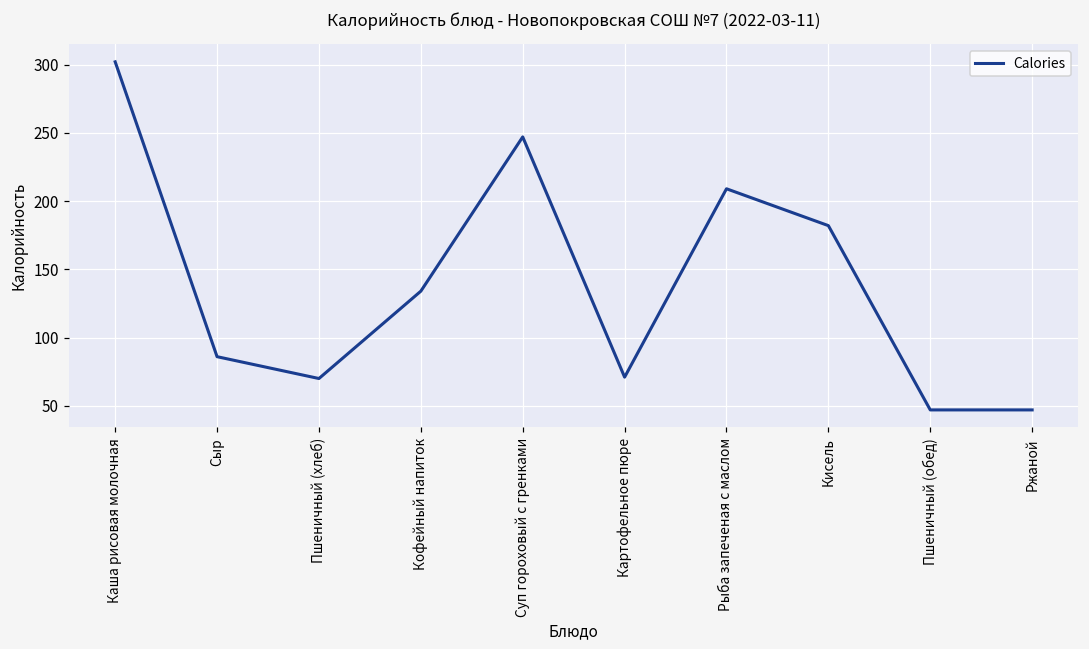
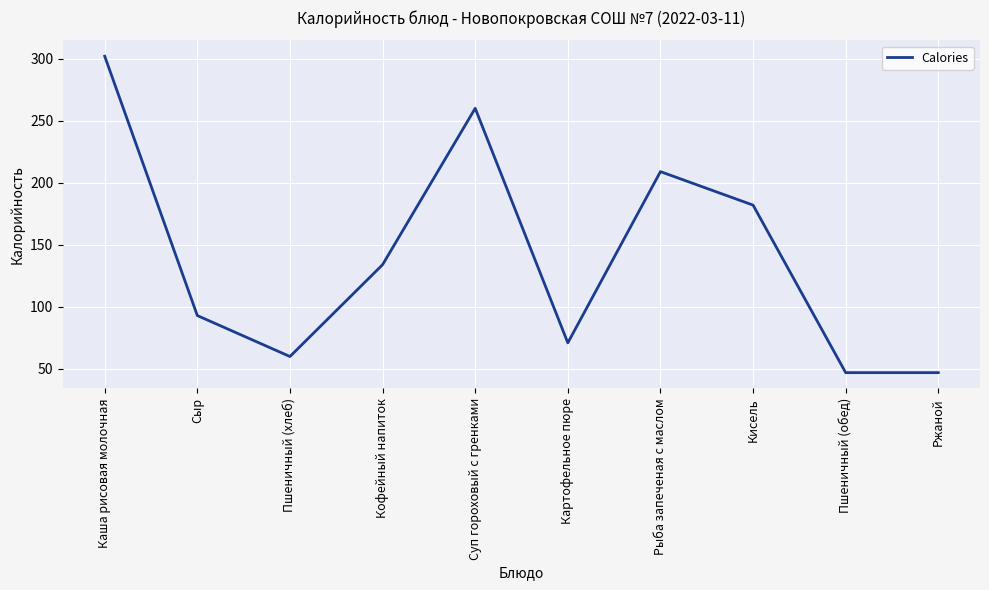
  {
    "Каша рисовая молочная": 302,
-   "Сыр": 86,
-   "Пшеничный (хлеб)": 70,
+   "Сыр": 93,
+   "Пшеничный (хлеб)": 60,
    "Кофейный напиток": 134,
-   "Суп гороховый с гренками": 247,
+   "Суп гороховый с гренками": 260,
    "Картофельное пюре": 71,
    "Рыба запеченая с маслом": 209,
    "Кисель": 182,
    "Пшеничный (обед)": 47,
    "Ржаной": 47
  }
